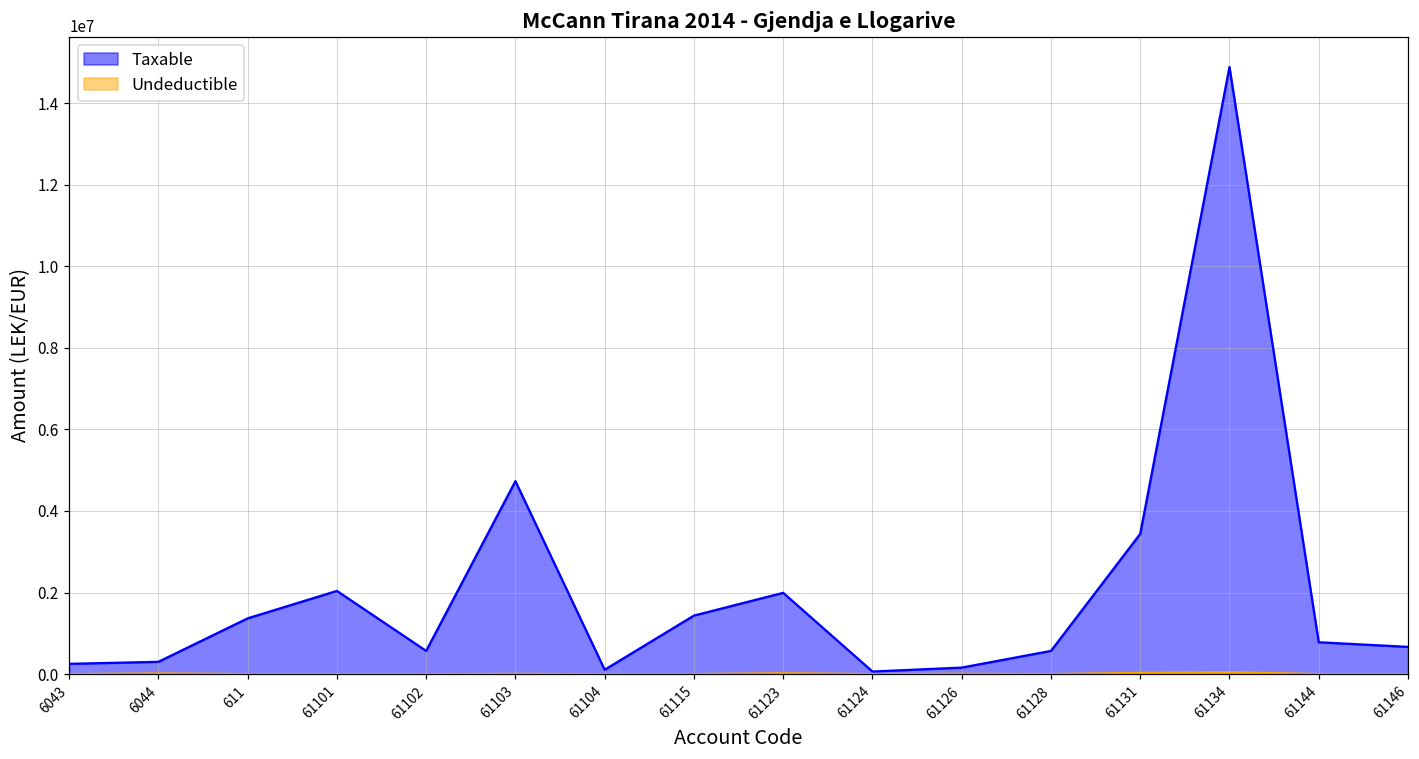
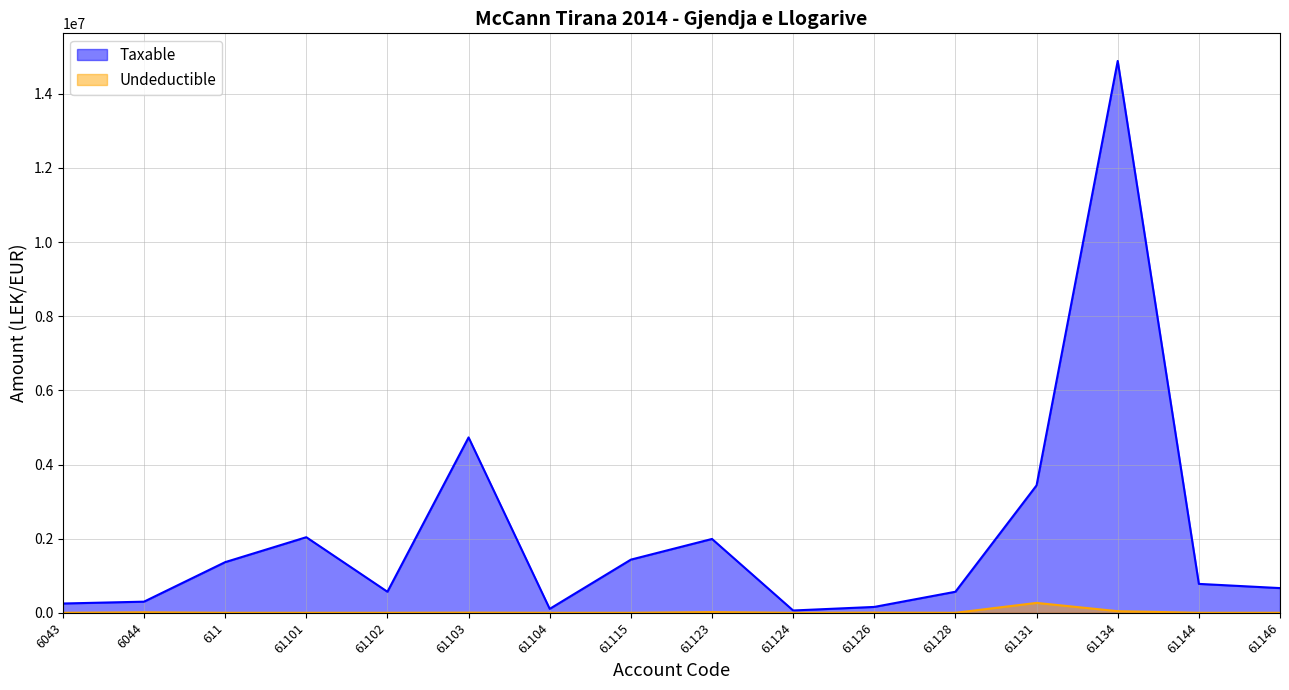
  {
    "Taxable": {
      "6043": 300000,
      "6044": 300000,
      "611": 1400000,
      "61101": 2000000,
      "61102": 600000,
      "61103": 4700000,
      "61104": 100000,
      "61115": 1400000,
      "61123": 2000000,
      "61126": 200000,
      "61128": 600000,
      "61131": 3400000,
      "61134": 14900000,
      "61144": 800000,
      "61146": 700000
    },
    "Undeductible": {
      "6043": 0,
      "6044": 0,
      "611": 0,
      "61101": 0,
      "61102": 0,
      "61103": 0,
      "61104": 0,
      "61115": 0,
      "61123": 0,
      "61126": 0,
      "61128": 0,
-     "61131": 0,
+     "61131": 300000,
      "61134": 0,
      "61144": 0,
      "61146": 0
    }
  }
